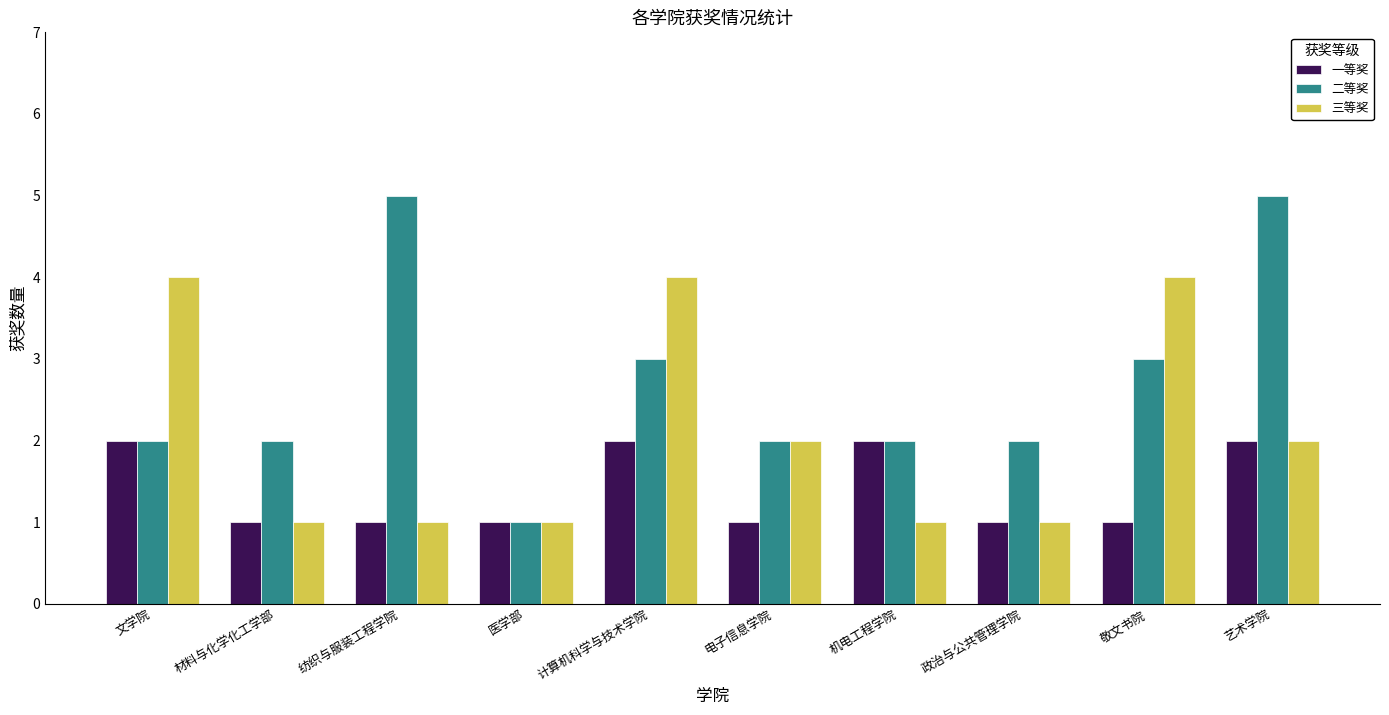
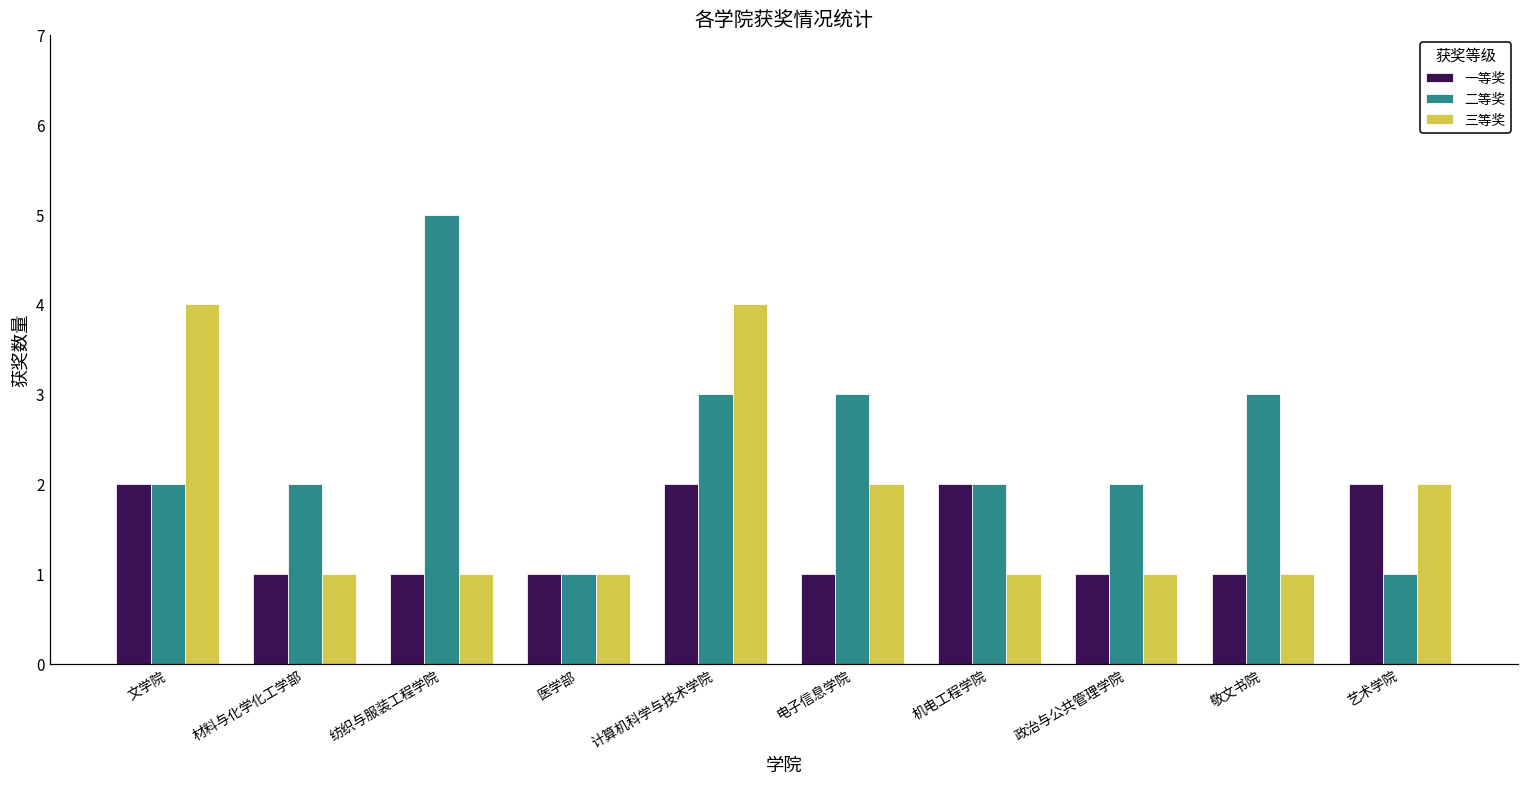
  {
    "一等奖": {
      "文学院": 2,
      "材料与化学化工学部": 1,
      "纺织与服装工程学院": 1,
      "医学部": 1,
      "计算机科学与技术学院": 2,
      "电子信息学院": 1,
      "机电工程学院": 2,
      "政治与公共管理学院": 1,
      "敬文书院": 1,
      "艺术学院": 2
    },
    "二等奖": {
      "文学院": 2,
      "材料与化学化工学部": 2,
      "纺织与服装工程学院": 5,
      "医学部": 1,
      "计算机科学与技术学院": 3,
-     "电子信息学院": 2,
+     "电子信息学院": 3,
      "机电工程学院": 2,
      "政治与公共管理学院": 2,
      "敬文书院": 3,
-     "艺术学院": 5
+     "艺术学院": 1
    },
    "三等奖": {
      "文学院": 4,
      "材料与化学化工学部": 1,
      "纺织与服装工程学院": 1,
      "医学部": 1,
      "计算机科学与技术学院": 4,
      "电子信息学院": 2,
      "机电工程学院": 1,
      "政治与公共管理学院": 1,
-     "敬文书院": 4,
+     "敬文书院": 1,
      "艺术学院": 2
    }
  }
